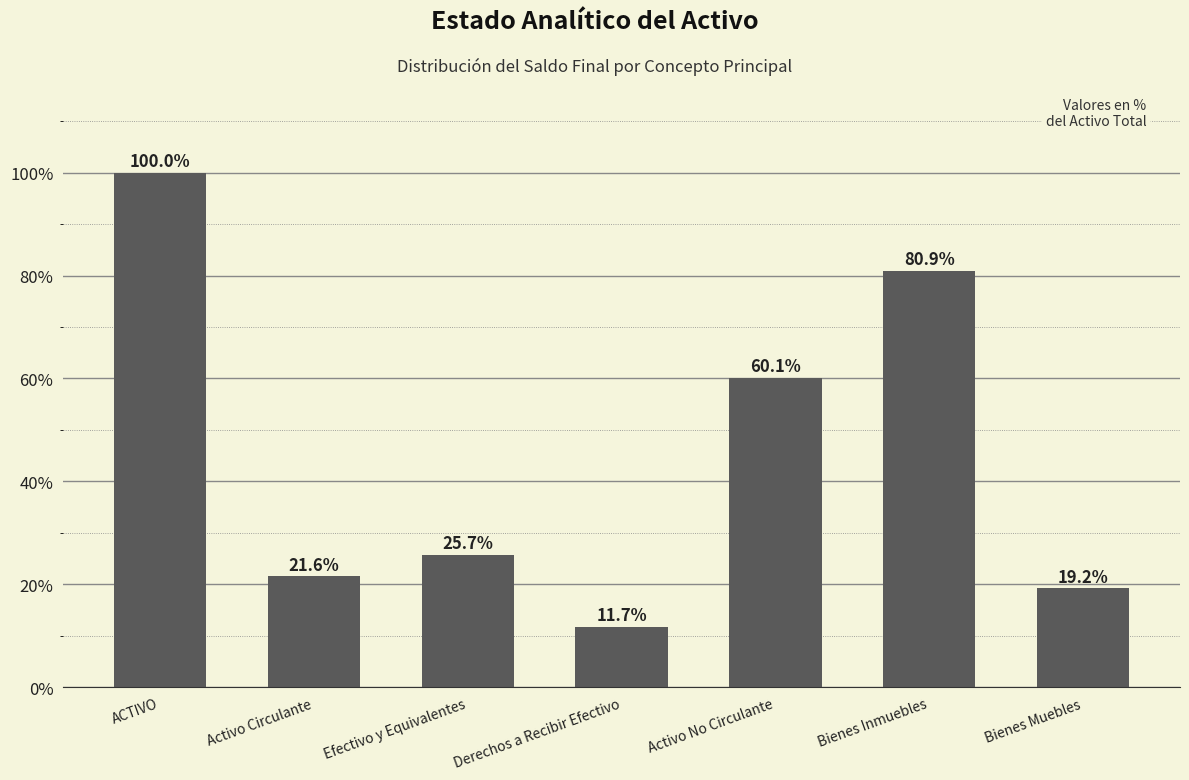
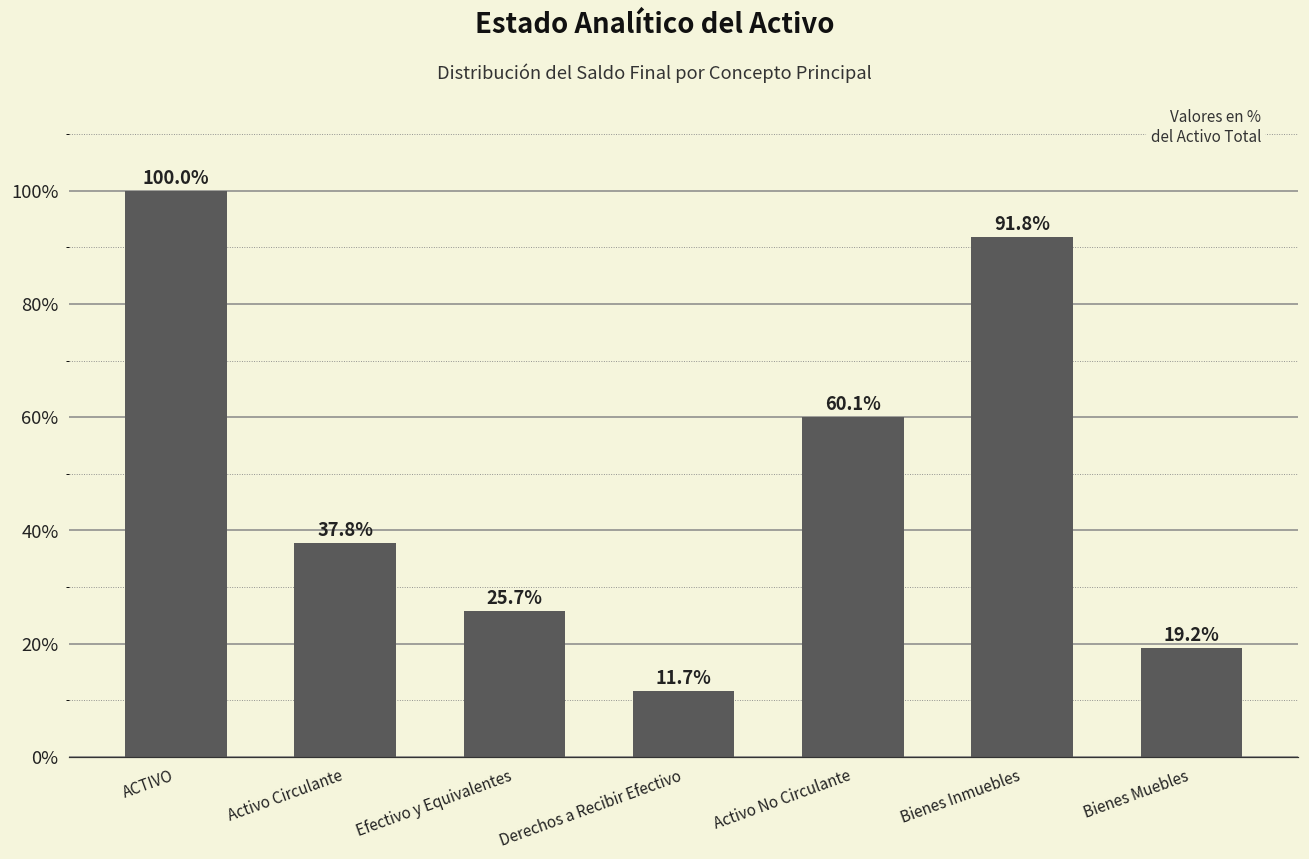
  {
    "ACTIVO": "100.0%",
-   "Activo Circulante": "21.6%",
+   "Activo Circulante": "37.8%",
    "Efectivo y Equivalentes": "25.7%",
    "Derechos a Recibir Efectivo": "11.7%",
    "Activo No Circulante": "60.1%",
-   "Bienes Inmuebles": "80.9%",
+   "Bienes Inmuebles": "91.8%",
    "Bienes Muebles": "19.2%"
  }
